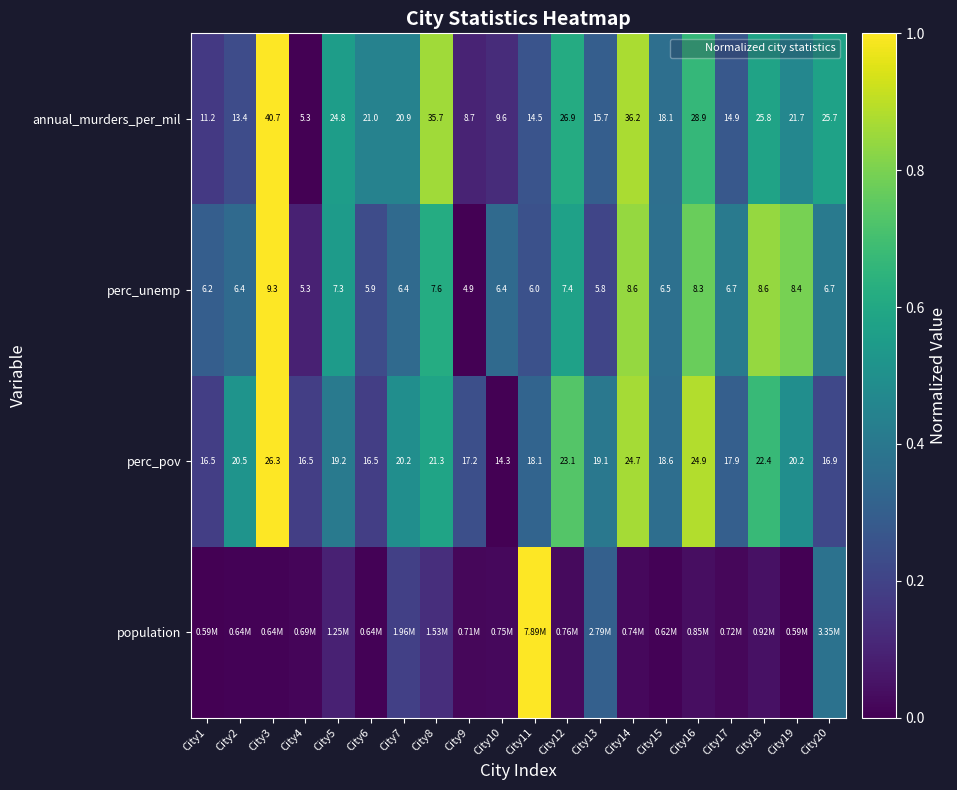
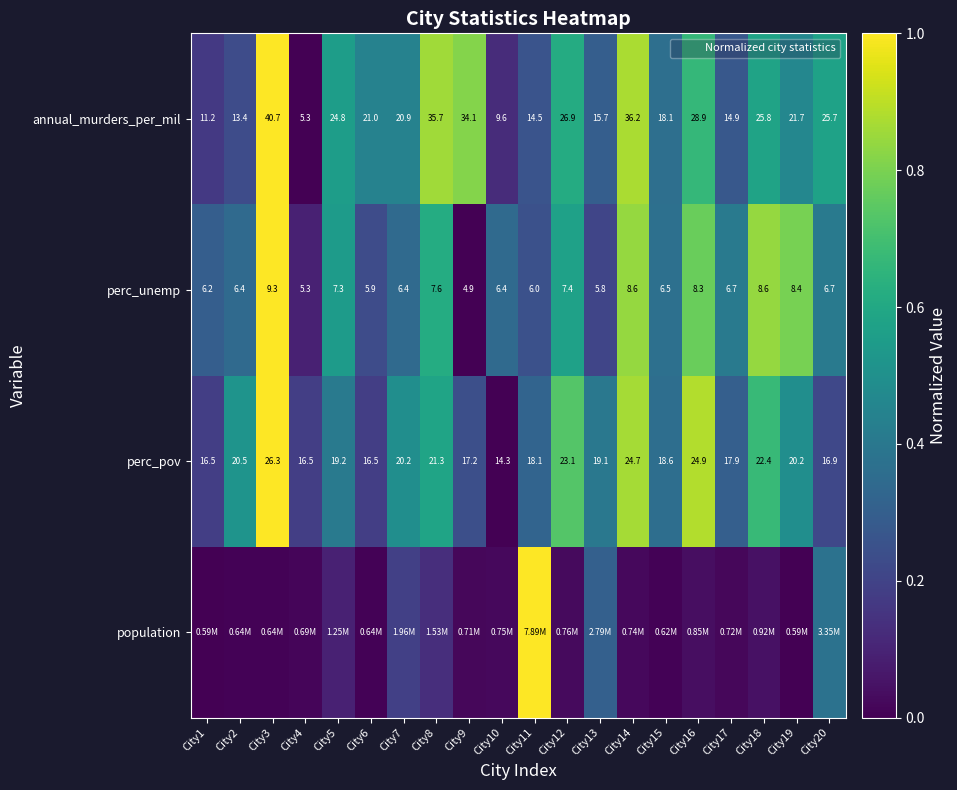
  {
    "annual_murders_per_mil": {
      "City1": "11.2",
      "City2": "13.4",
      "City3": "40.7",
      "City4": "5.3",
      "City5": "24.8",
      "City6": "21.0",
      "City7": "20.9",
      "City8": "35.7",
-     "City9": "8.7",
+     "City9": "34.1",
      "City10": "9.6",
      "City11": "14.5",
      "City12": "26.9",
      "City13": "15.7",
      "City14": "36.2",
      "City15": "18.1",
      "City16": "28.9",
      "City17": "14.9",
      "City18": "25.8",
      "City19": "21.7",
      "City20": "25.7"
    },
    "perc_unemp": {
      "City1": "6.2",
      "City2": "6.4",
      "City3": "9.3",
      "City4": "5.3",
      "City5": "7.3",
      "City6": "5.9",
      "City7": "6.4",
      "City8": "7.6",
      "City9": "4.9",
      "City10": "6.4",
      "City11": "6.0",
      "City12": "7.4",
      "City13": "5.8",
      "City14": "8.6",
      "City15": "6.5",
      "City16": "8.3",
      "City17": "6.7",
      "City18": "8.6",
      "City19": "8.4",
      "City20": "6.7"
    },
    "perc_pov": {
      "City1": "16.5",
      "City2": "20.5",
      "City3": "26.3",
      "City4": "16.5",
      "City5": "19.2",
      "City6": "16.5",
      "City7": "20.2",
      "City8": "21.3",
      "City9": "17.2",
      "City10": "14.3",
      "City11": "18.1",
      "City12": "23.1",
      "City13": "19.1",
      "City14": "24.7",
      "City15": "18.6",
      "City16": "24.9",
      "City17": "17.9",
      "City18": "22.4",
      "City19": "20.2",
      "City20": "16.9"
    },
    "population": {
      "City1": "0.59M",
      "City2": "0.64M",
      "City3": "0.64M",
      "City4": "0.69M",
      "City5": "1.25M",
      "City6": "0.64M",
      "City7": "1.96M",
      "City8": "1.53M",
      "City9": "0.71M",
      "City10": "0.75M",
      "City11": "7.89M",
      "City12": "0.76M",
      "City13": "2.79M",
      "City14": "0.74M",
      "City15": "0.62M",
      "City16": "0.85M",
      "City17": "0.72M",
      "City18": "0.92M",
      "City19": "0.59M",
      "City20": "3.35M"
    }
  }
